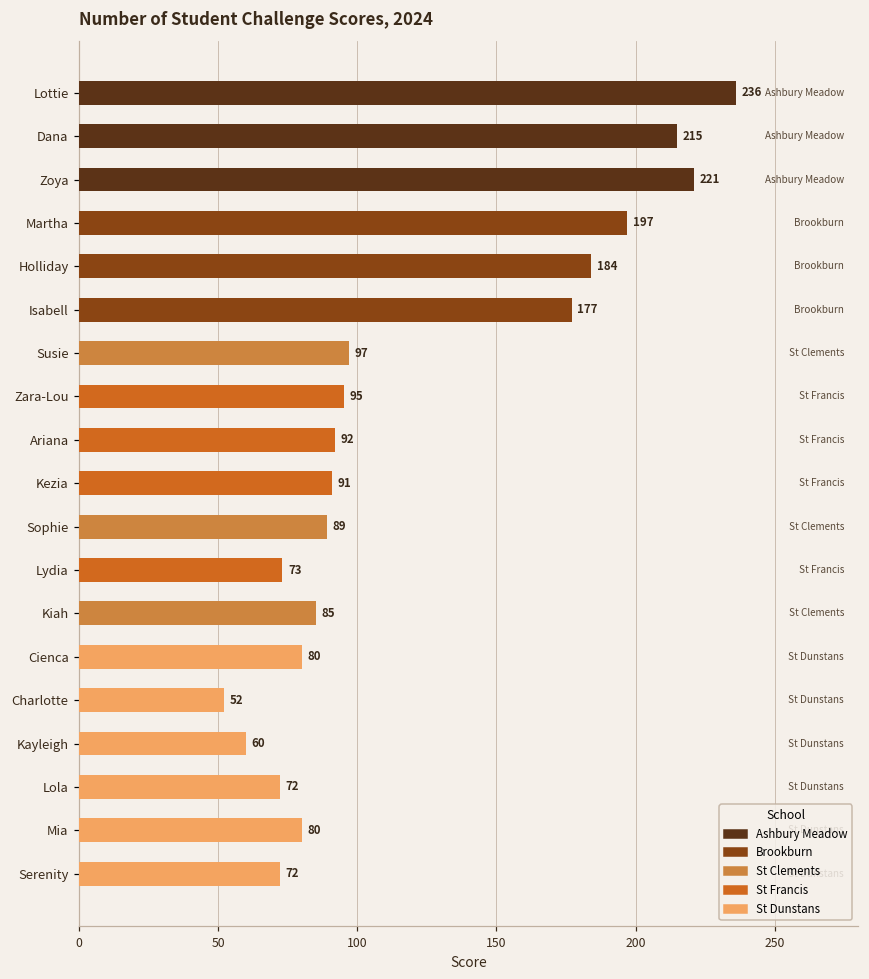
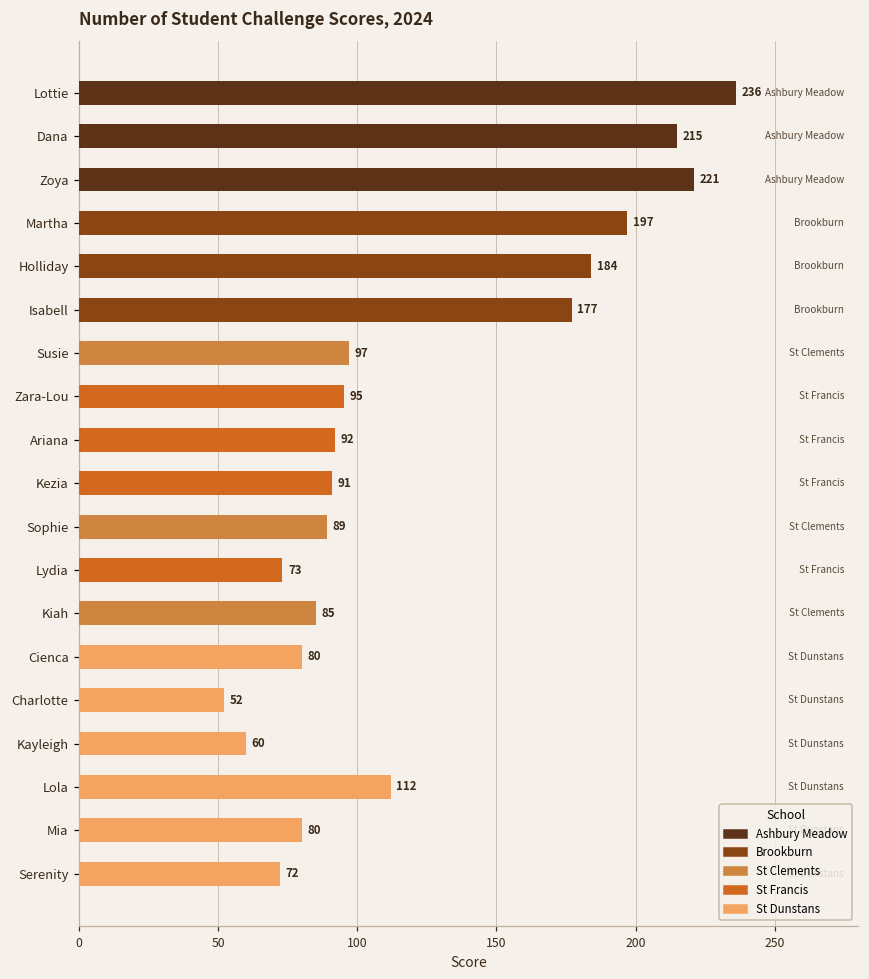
  {
    "Lottie": 236,
    "Dana": 215,
    "Zoya": 221,
    "Martha": 197,
    "Holliday": 184,
    "Isabell": 177,
    "Susie": 97,
    "Zara-Lou": 95,
    "Ariana": 92,
    "Kezia": 91,
    "Sophie": 89,
    "Lydia": 73,
    "Kiah": 85,
    "Cienca": 80,
    "Charlotte": 52,
    "Kayleigh": 60,
-   "Lola": 72,
+   "Lola": 112,
    "Mia": 80,
    "Serenity": 72
  }
